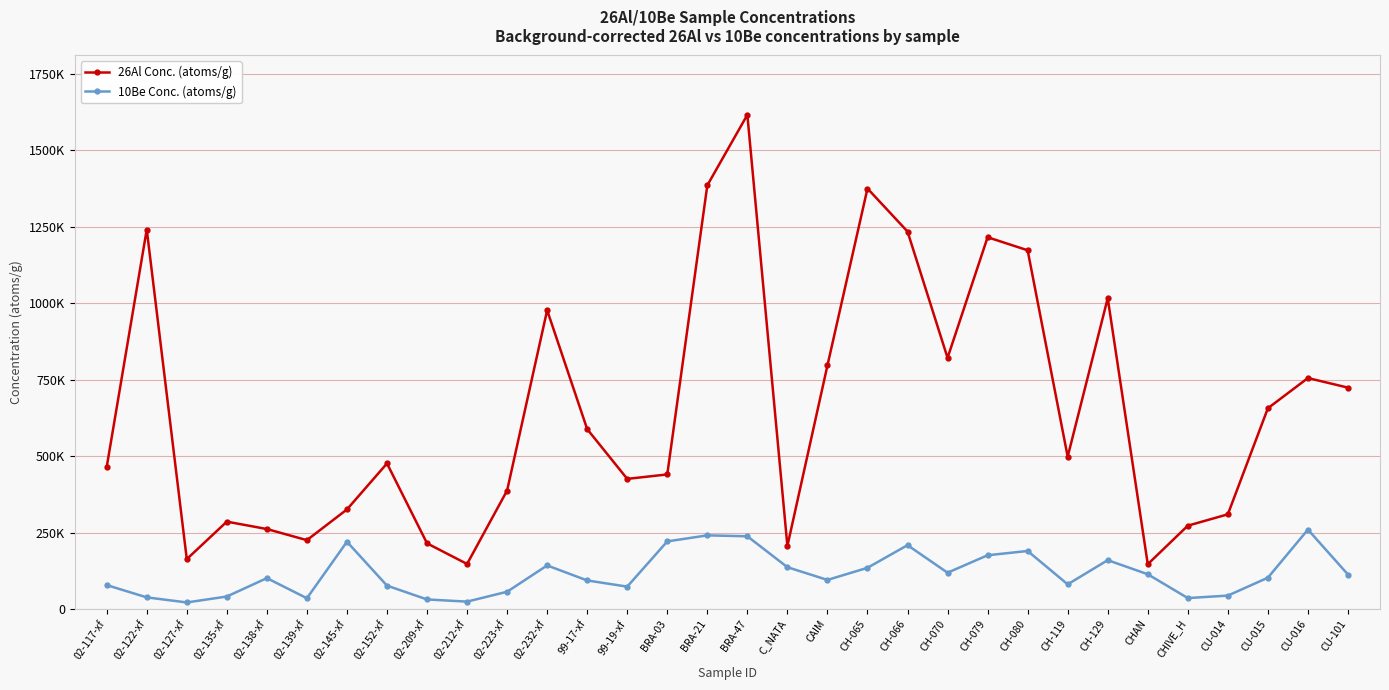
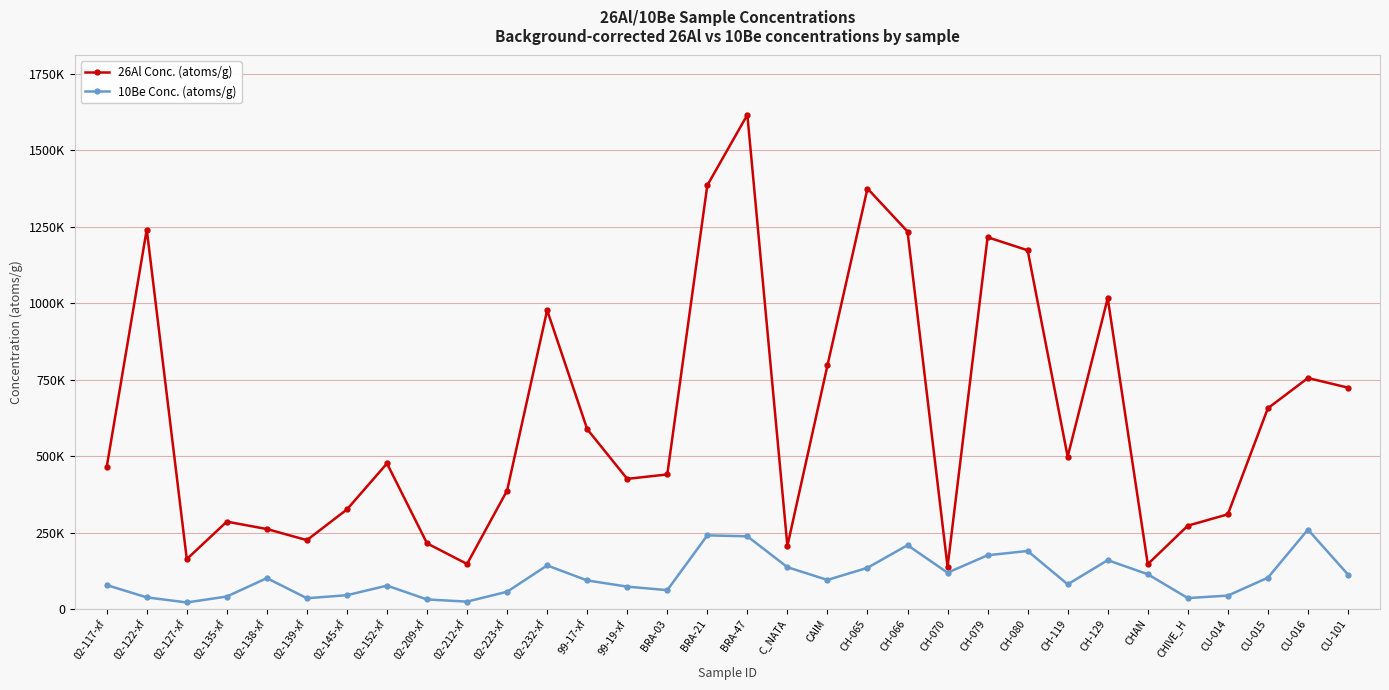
  {
    "26Al Conc. (atoms/g)": {
      "02-117-xf": 460000,
      "02-122-xf": 1240000,
      "02-127-xf": 160000,
      "02-135-xf": 290000,
      "02-138-xf": 260000,
      "02-139-xf": 230000,
      "02-145-xf": 330000,
      "02-152-xf": 480000,
      "02-209-xf": 210000,
      "02-212-xf": 150000,
      "02-223-xf": 390000,
      "02-232-xf": 980000,
      "99-17-xf": 590000,
      "99-19-xf": 430000,
      "BRA-03": 440000,
      "BRA-21": 1380000,
      "BRA-47": 1620000,
      "C_NATA": 210000,
      "CAIM": 800000,
      "CH-065": 1370000,
      "CH-066": 1230000,
-     "CH-070": 820000,
+     "CH-070": 140000,
      "CH-079": 1220000,
      "CH-080": 1170000,
      "CH-119": 500000,
      "CH-129": 1020000,
      "CHAN": 150000,
      "CHIVE_H": 270000,
      "CU-014": 310000,
      "CU-015": 660000,
      "CU-016": 760000,
      "CU-101": 720000
    },
    "10Be Conc. (atoms/g)": {
      "02-117-xf": 80000,
      "02-122-xf": 40000,
      "02-127-xf": 20000,
      "02-135-xf": 40000,
      "02-138-xf": 100000,
      "02-139-xf": 40000,
-     "02-145-xf": 220000,
+     "02-145-xf": 50000,
      "02-152-xf": 80000,
      "02-209-xf": 30000,
      "02-212-xf": 20000,
      "02-223-xf": 60000,
      "02-232-xf": 140000,
      "99-17-xf": 90000,
      "99-19-xf": 70000,
-     "BRA-03": 220000,
+     "BRA-03": 60000,
      "BRA-21": 240000,
      "BRA-47": 240000,
      "C_NATA": 140000,
      "CAIM": 100000,
      "CH-065": 140000,
      "CH-066": 210000,
      "CH-070": 120000,
      "CH-079": 180000,
      "CH-080": 190000,
      "CH-119": 80000,
      "CH-129": 160000,
      "CHAN": 110000,
      "CHIVE_H": 40000,
      "CU-014": 40000,
      "CU-015": 100000,
      "CU-016": 260000,
      "CU-101": 110000
    }
  }
